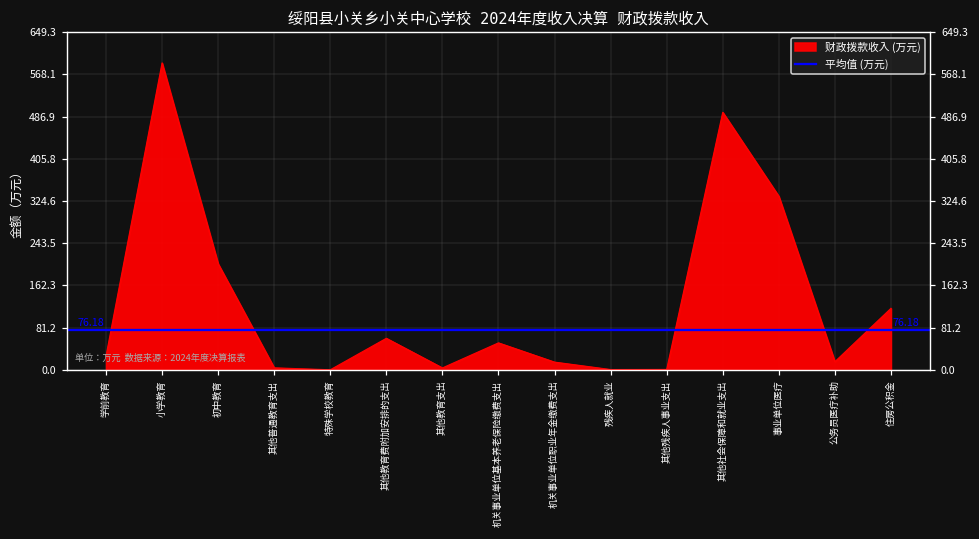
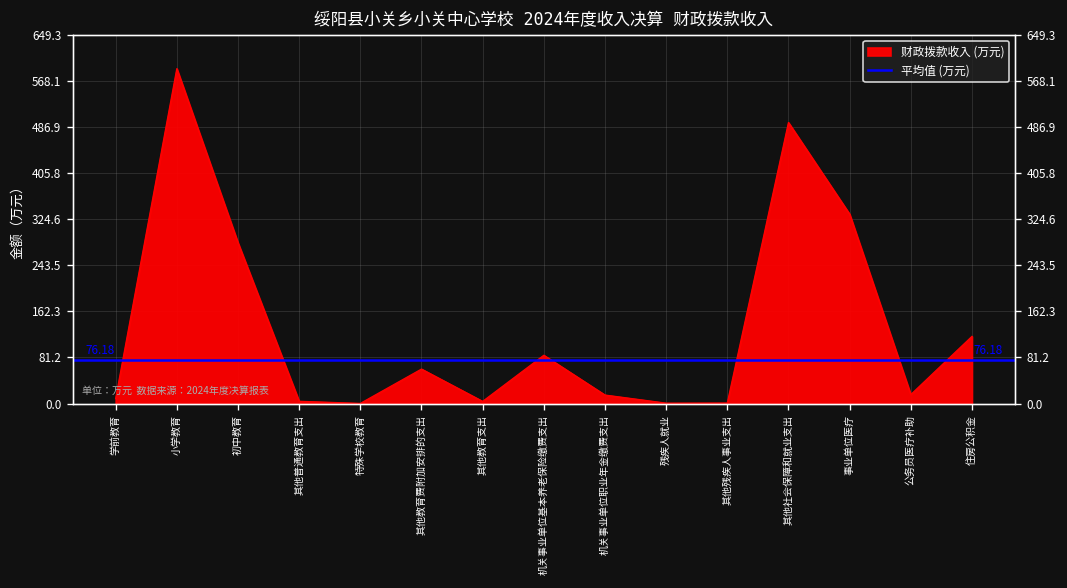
  {
-   "学前教育": 30,
+   "学前教育": 10,
    "小学教育": 590,
-   "初中教育": 200,
+   "初中教育": 280,
    "其他普通教育支出": 0,
    "特殊学校教育": 0,
    "其他教育费附加安排的支出": 60,
    "其他教育支出": 0,
-   "机关事业单位基本养老保险缴费支出": 50,
+   "机关事业单位基本养老保险缴费支出": 90,
    "机关事业单位职业年金缴费支出": 10,
    "残疾人就业": 0,
    "其他残疾人事业支出": 0,
    "其他社会保障和就业支出": 500,
    "事业单位医疗": 330,
    "公务员医疗补助": 20
  }
